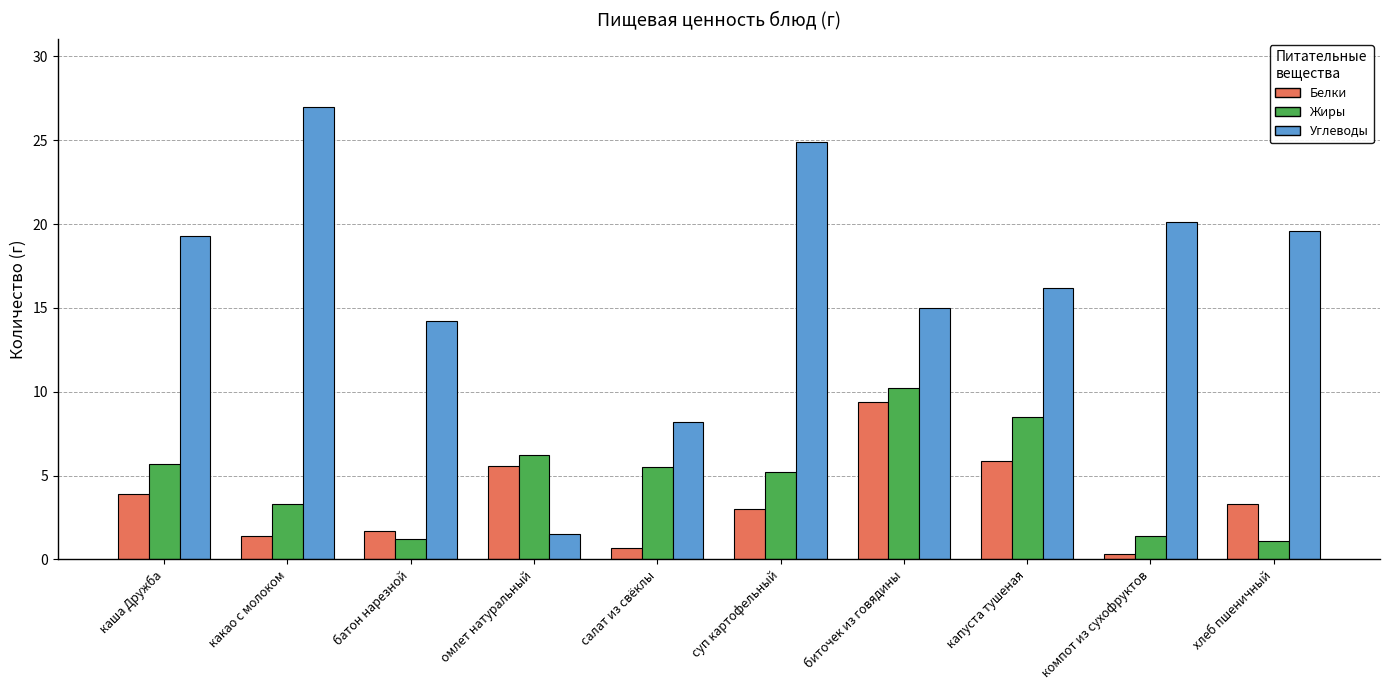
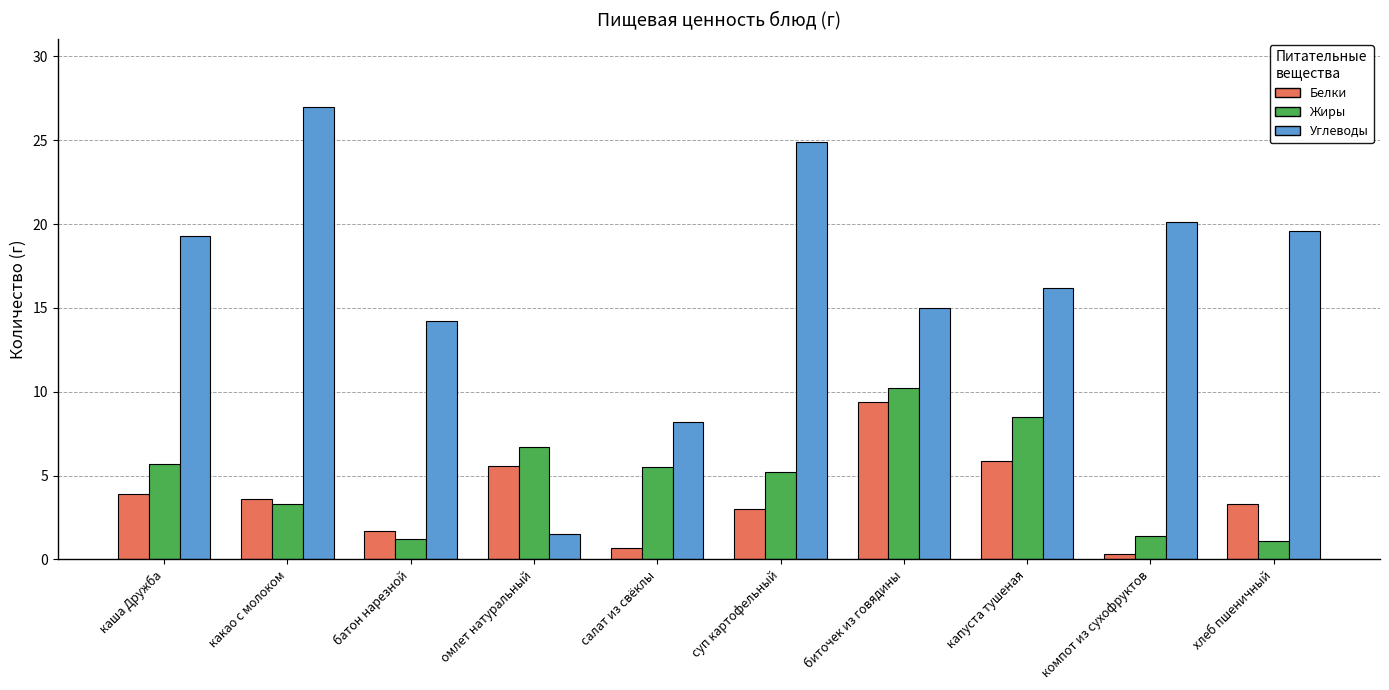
  {
    "Белки": {
      "каша Дружба": 3.9,
-     "какао с молоком": 1.4,
+     "какао с молоком": 3.6,
      "батон нарезной": 1.7,
      "омлет натуральный": 5.6,
      "салат из свёклы": 0.7,
      "суп картофельный": 3.0,
      "биточек из говядины": 9.4,
      "капуста тушеная": 5.9,
      "компот из сухофруктов": 0.3,
      "хлеб пшеничный": 3.3
    },
    "Жиры": {
      "каша Дружба": 5.7,
      "какао с молоком": 3.3,
      "батон нарезной": 1.2,
-     "омлет натуральный": 6.2,
+     "омлет натуральный": 6.7,
      "салат из свёклы": 5.5,
      "суп картофельный": 5.2,
      "биточек из говядины": 10.2,
      "капуста тушеная": 8.5,
      "компот из сухофруктов": 1.4,
      "хлеб пшеничный": 1.1
    },
    "Углеводы": {
      "каша Дружба": 19.3,
      "какао с молоком": 27.0,
      "батон нарезной": 14.2,
      "омлет натуральный": 1.5,
      "салат из свёклы": 8.2,
      "суп картофельный": 24.9,
      "биточек из говядины": 15.0,
      "капуста тушеная": 16.2,
      "компот из сухофруктов": 20.1,
      "хлеб пшеничный": 19.6
    }
  }
